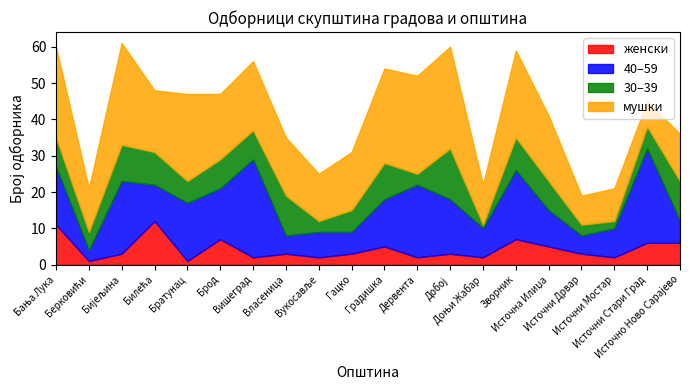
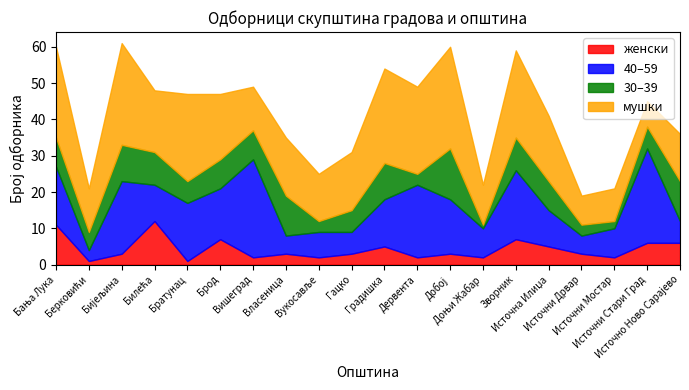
  {
    "женски": {
      "Бања Лука": 11,
      "Берковићи": 1,
      "Бијељина": 3,
      "Билећа": 12,
      "Братунац": 1,
      "Брод": 7,
      "Вишеград": 2,
      "Власеница": 3,
      "Вукосавље": 2,
      "Гацко": 3,
      "Градишка": 5,
      "Дервента": 2,
      "Добој": 3,
      "Доњи Жабар": 2,
      "Зворник": 7,
      "Источна Илиџа": 5,
      "Источни Дрвар": 3,
      "Источни Мостар": 2,
      "Источни Стари Град": 6,
      "Источно Ново Сарајево": 6
    },
    "40–59": {
      "Бања Лука": 16,
      "Берковићи": 3,
      "Бијељина": 20,
      "Билећа": 10,
      "Братунац": 16,
      "Брод": 14,
      "Вишеград": 27,
      "Власеница": 5,
      "Вукосавље": 7,
      "Гацко": 6,
      "Градишка": 13,
      "Дервента": 20,
      "Добој": 15,
      "Доњи Жабар": 8,
      "Зворник": 19,
      "Источна Илиџа": 10,
      "Источни Дрвар": 5,
      "Источни Мостар": 8,
      "Источни Стари Град": 26,
      "Источно Ново Сарајево": 6
    },
    "30–39": {
      "Бања Лука": 8,
      "Берковићи": 5,
      "Бијељина": 10,
      "Билећа": 9,
      "Братунац": 6,
      "Брод": 8,
      "Вишеград": 8,
      "Власеница": 11,
      "Вукосавље": 3,
      "Гацко": 6,
      "Градишка": 10,
      "Дервента": 3,
      "Добој": 14,
      "Доњи Жабар": 1,
      "Зворник": 9,
      "Источна Илиџа": 8,
      "Источни Дрвар": 3,
      "Источни Мостар": 2,
      "Источни Стари Град": 6,
      "Источно Ново Сарајево": 11
    },
    "мушки": {
      "Бања Лука": 25,
      "Берковићи": 12,
      "Бијељина": 28,
      "Билећа": 17,
      "Братунац": 24,
      "Брод": 18,
-     "Вишеград": 19,
+     "Вишеград": 12,
      "Власеница": 16,
      "Вукосавље": 13,
      "Гацко": 16,
      "Градишка": 26,
-     "Дервента": 27,
+     "Дервента": 24,
      "Добој": 28,
      "Доњи Жабар": 11,
      "Зворник": 24,
      "Источна Илиџа": 18,
      "Источни Дрвар": 8,
      "Источни Мостар": 9,
      "Источно Ново Сарајево": 13
    }
  }
